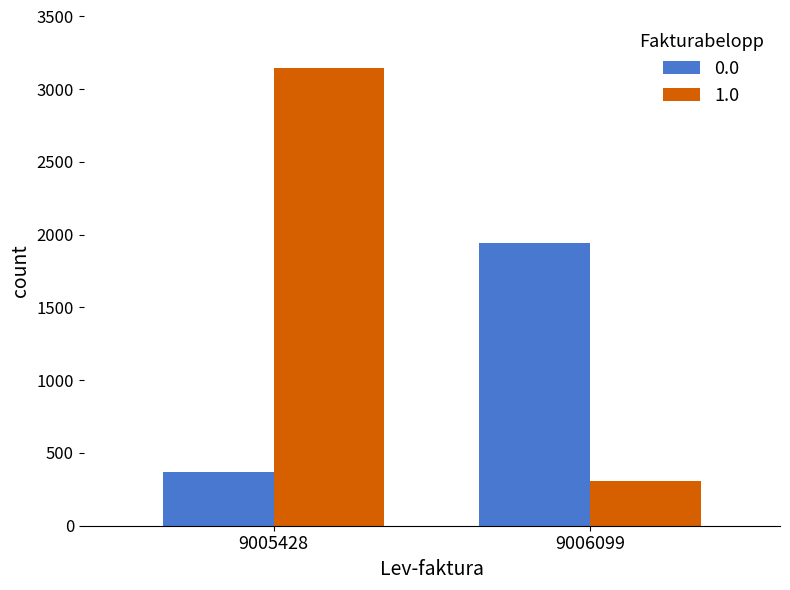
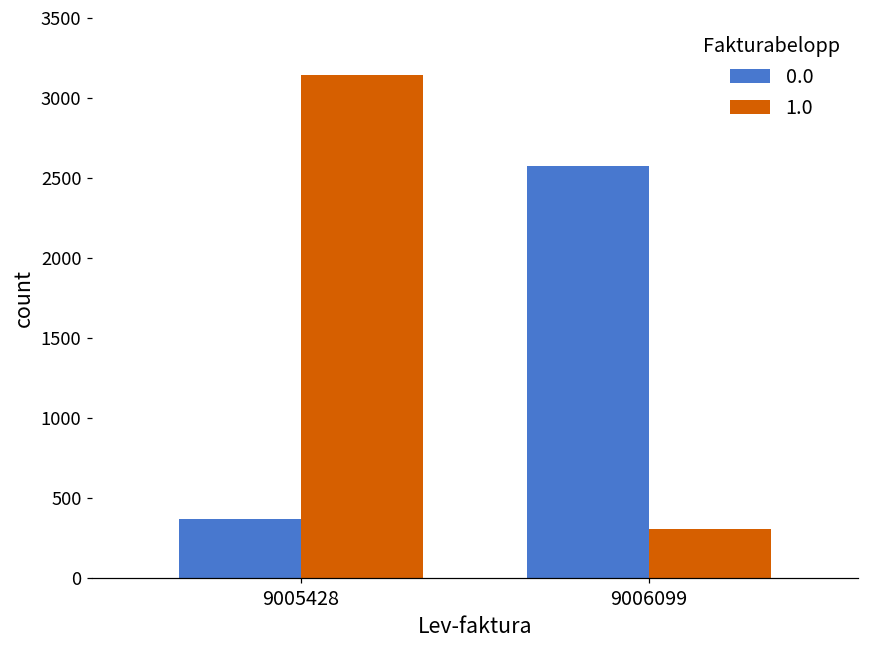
  {
    "0.0": {
      "9005428": 370,
-     "9006099": 1940
+     "9006099": 2580
    },
    "1.0": {
      "9005428": 3140,
      "9006099": 310
    }
  }
